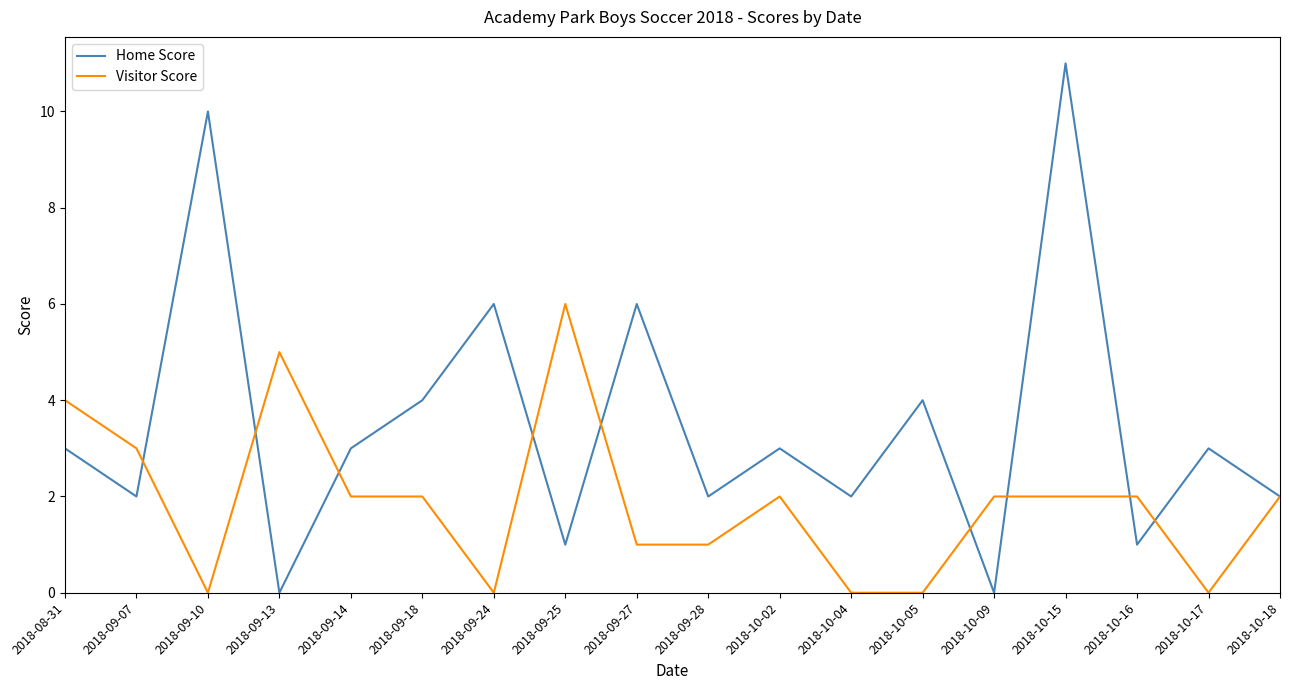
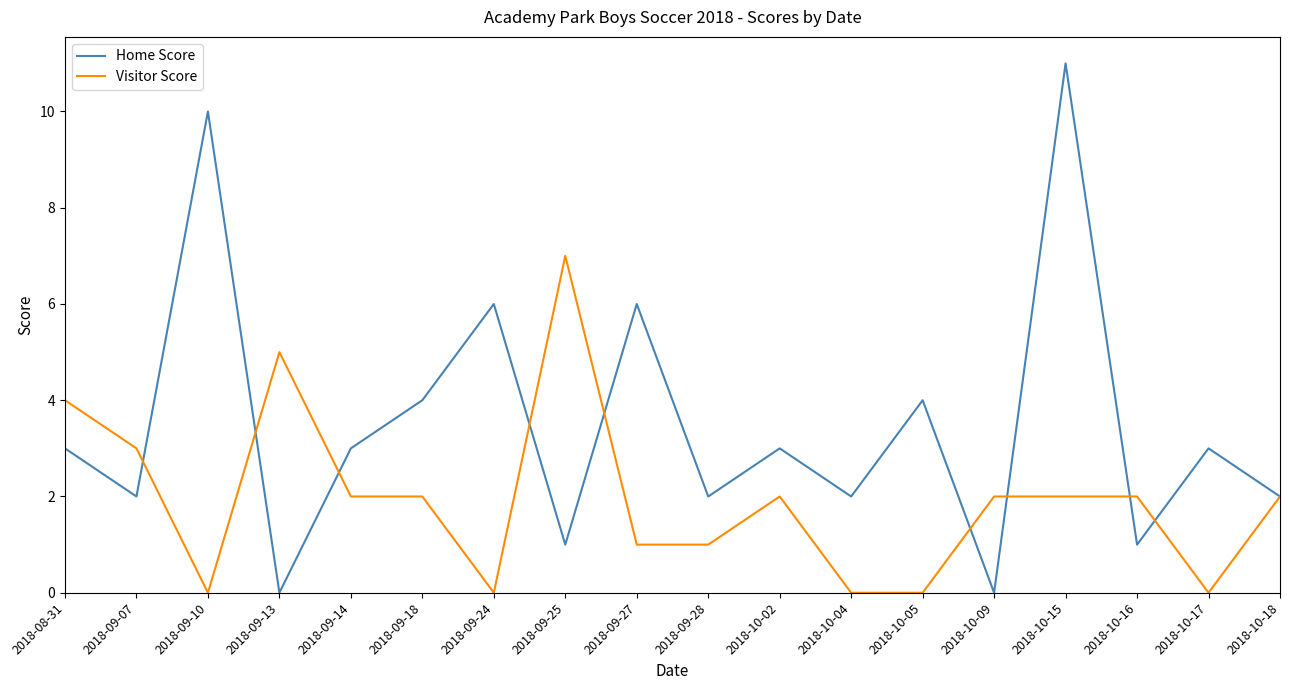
  {
    "Home Score": {
      "2018-08-31": 3,
      "2018-09-07": 2,
      "2018-09-10": 10,
      "2018-09-13": 0,
      "2018-09-14": 3,
      "2018-09-18": 4,
      "2018-09-24": 6,
      "2018-09-25": 1,
      "2018-09-27": 6,
      "2018-09-28": 2,
      "2018-10-02": 3,
      "2018-10-04": 2,
      "2018-10-05": 4,
      "2018-10-09": 0,
      "2018-10-15": 11,
      "2018-10-16": 1,
      "2018-10-17": 3
    },
    "Visitor Score": {
      "2018-08-31": 4,
      "2018-09-07": 3,
      "2018-09-10": 0,
      "2018-09-13": 5,
      "2018-09-14": 2,
      "2018-09-18": 2,
      "2018-09-24": 0,
-     "2018-09-25": 6,
+     "2018-09-25": 7,
      "2018-09-27": 1,
      "2018-09-28": 1,
      "2018-10-02": 2,
      "2018-10-04": 0,
      "2018-10-05": 0,
      "2018-10-09": 2,
      "2018-10-15": 2,
      "2018-10-16": 2,
      "2018-10-17": 0
    }
  }
